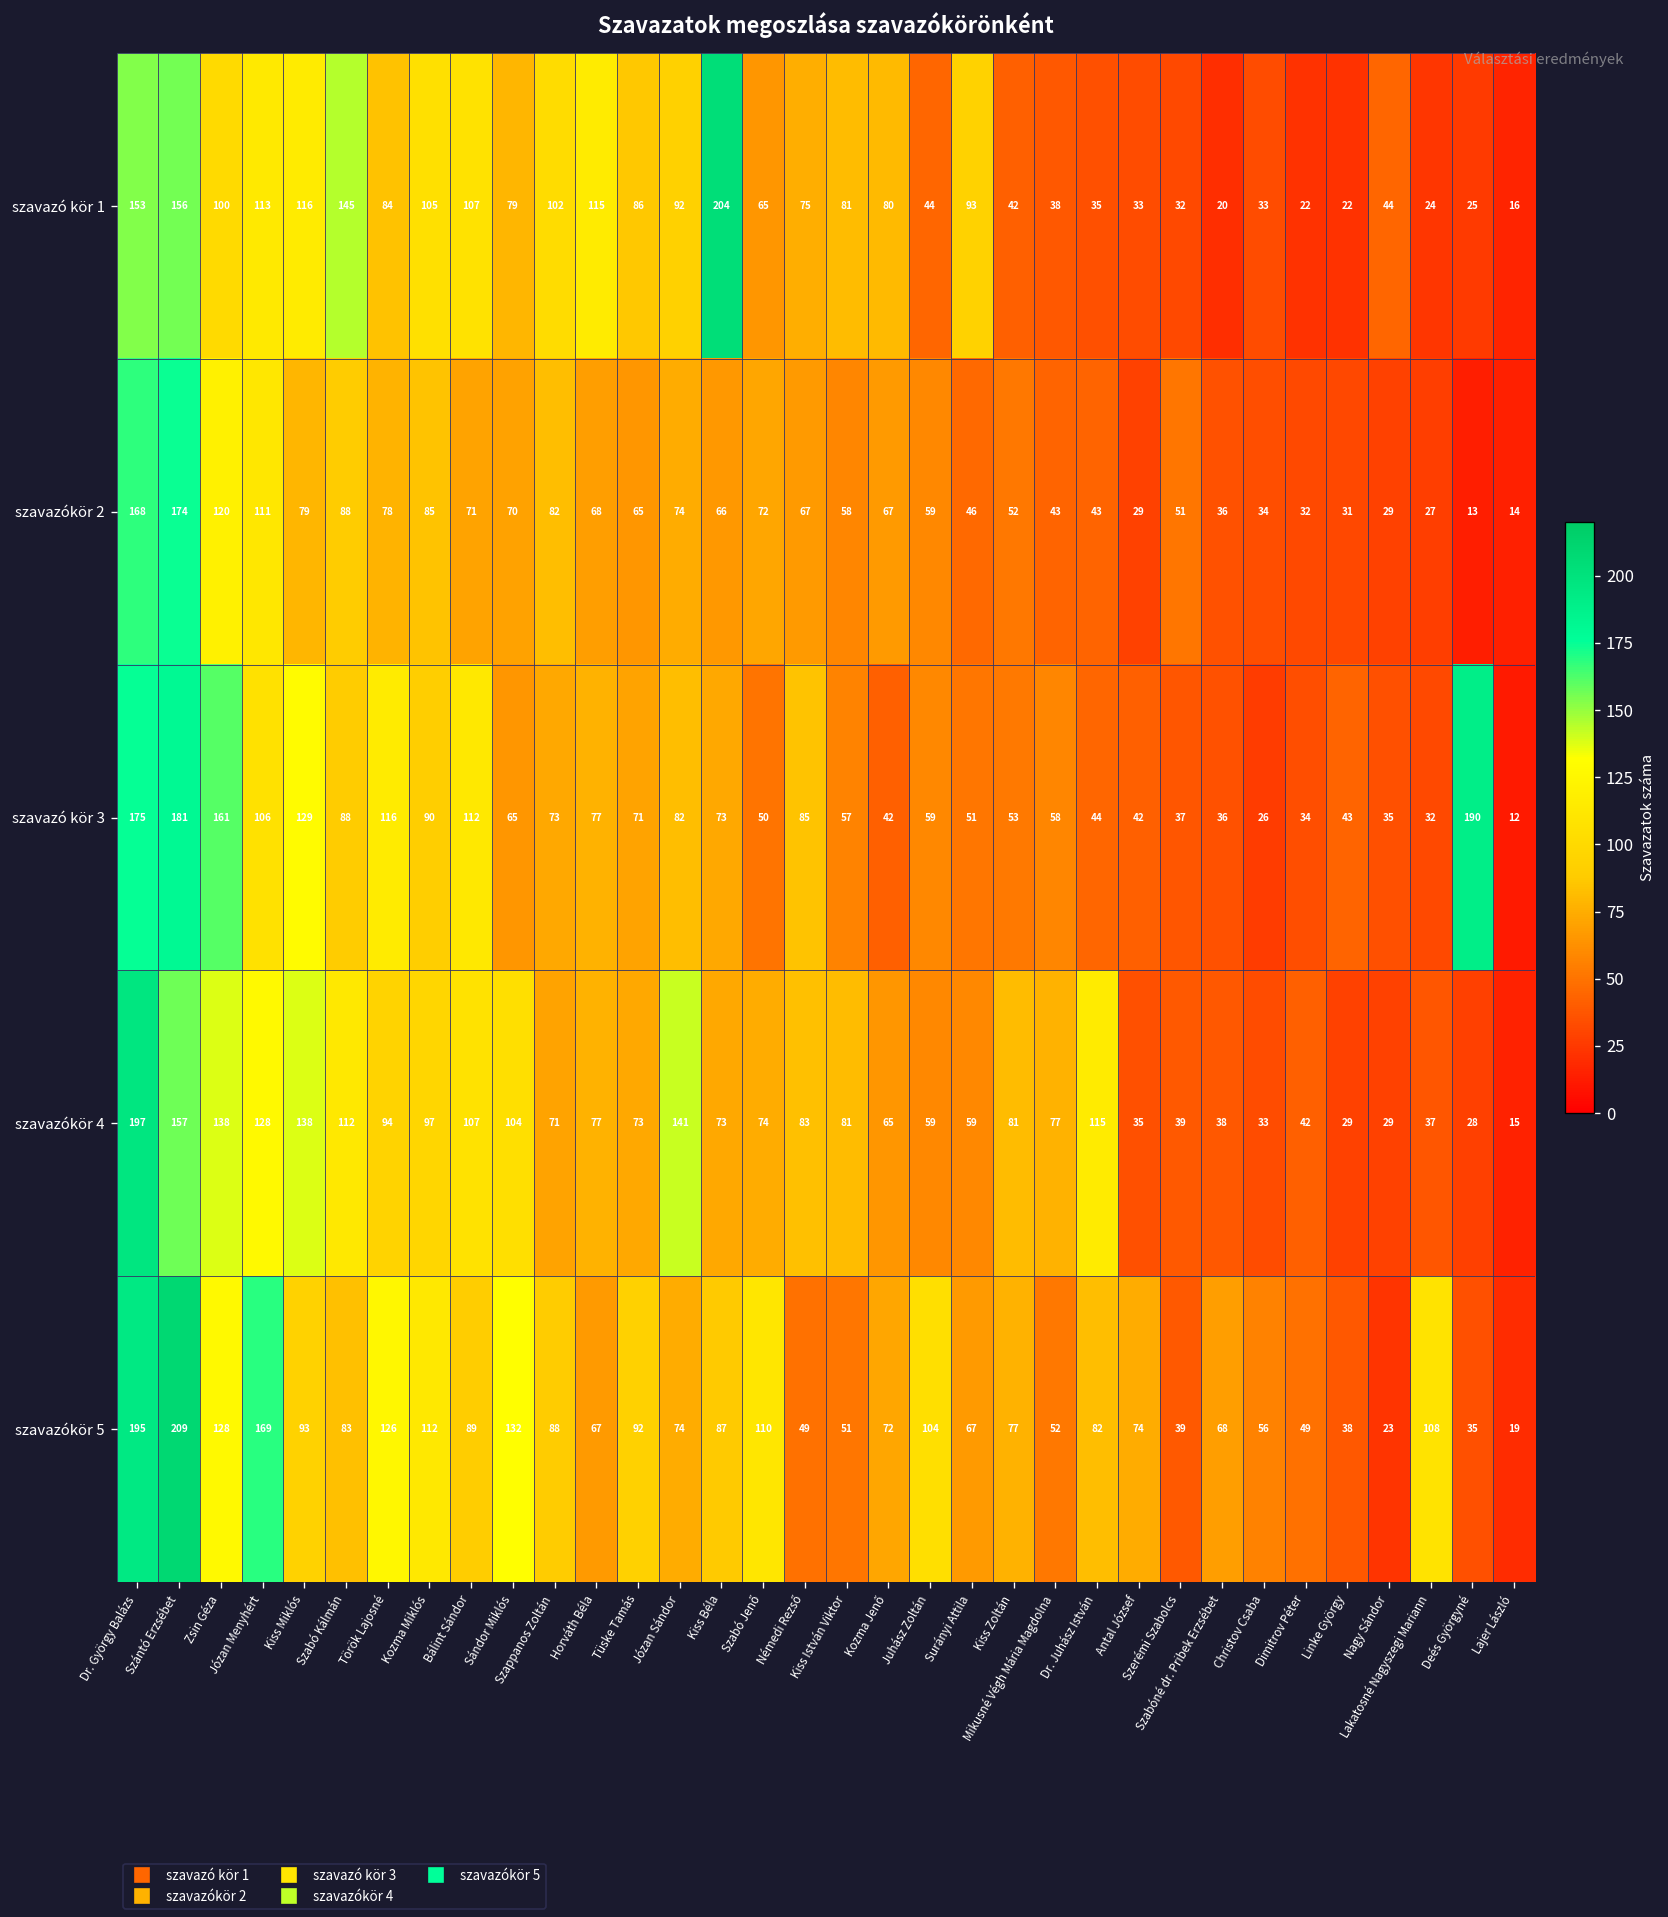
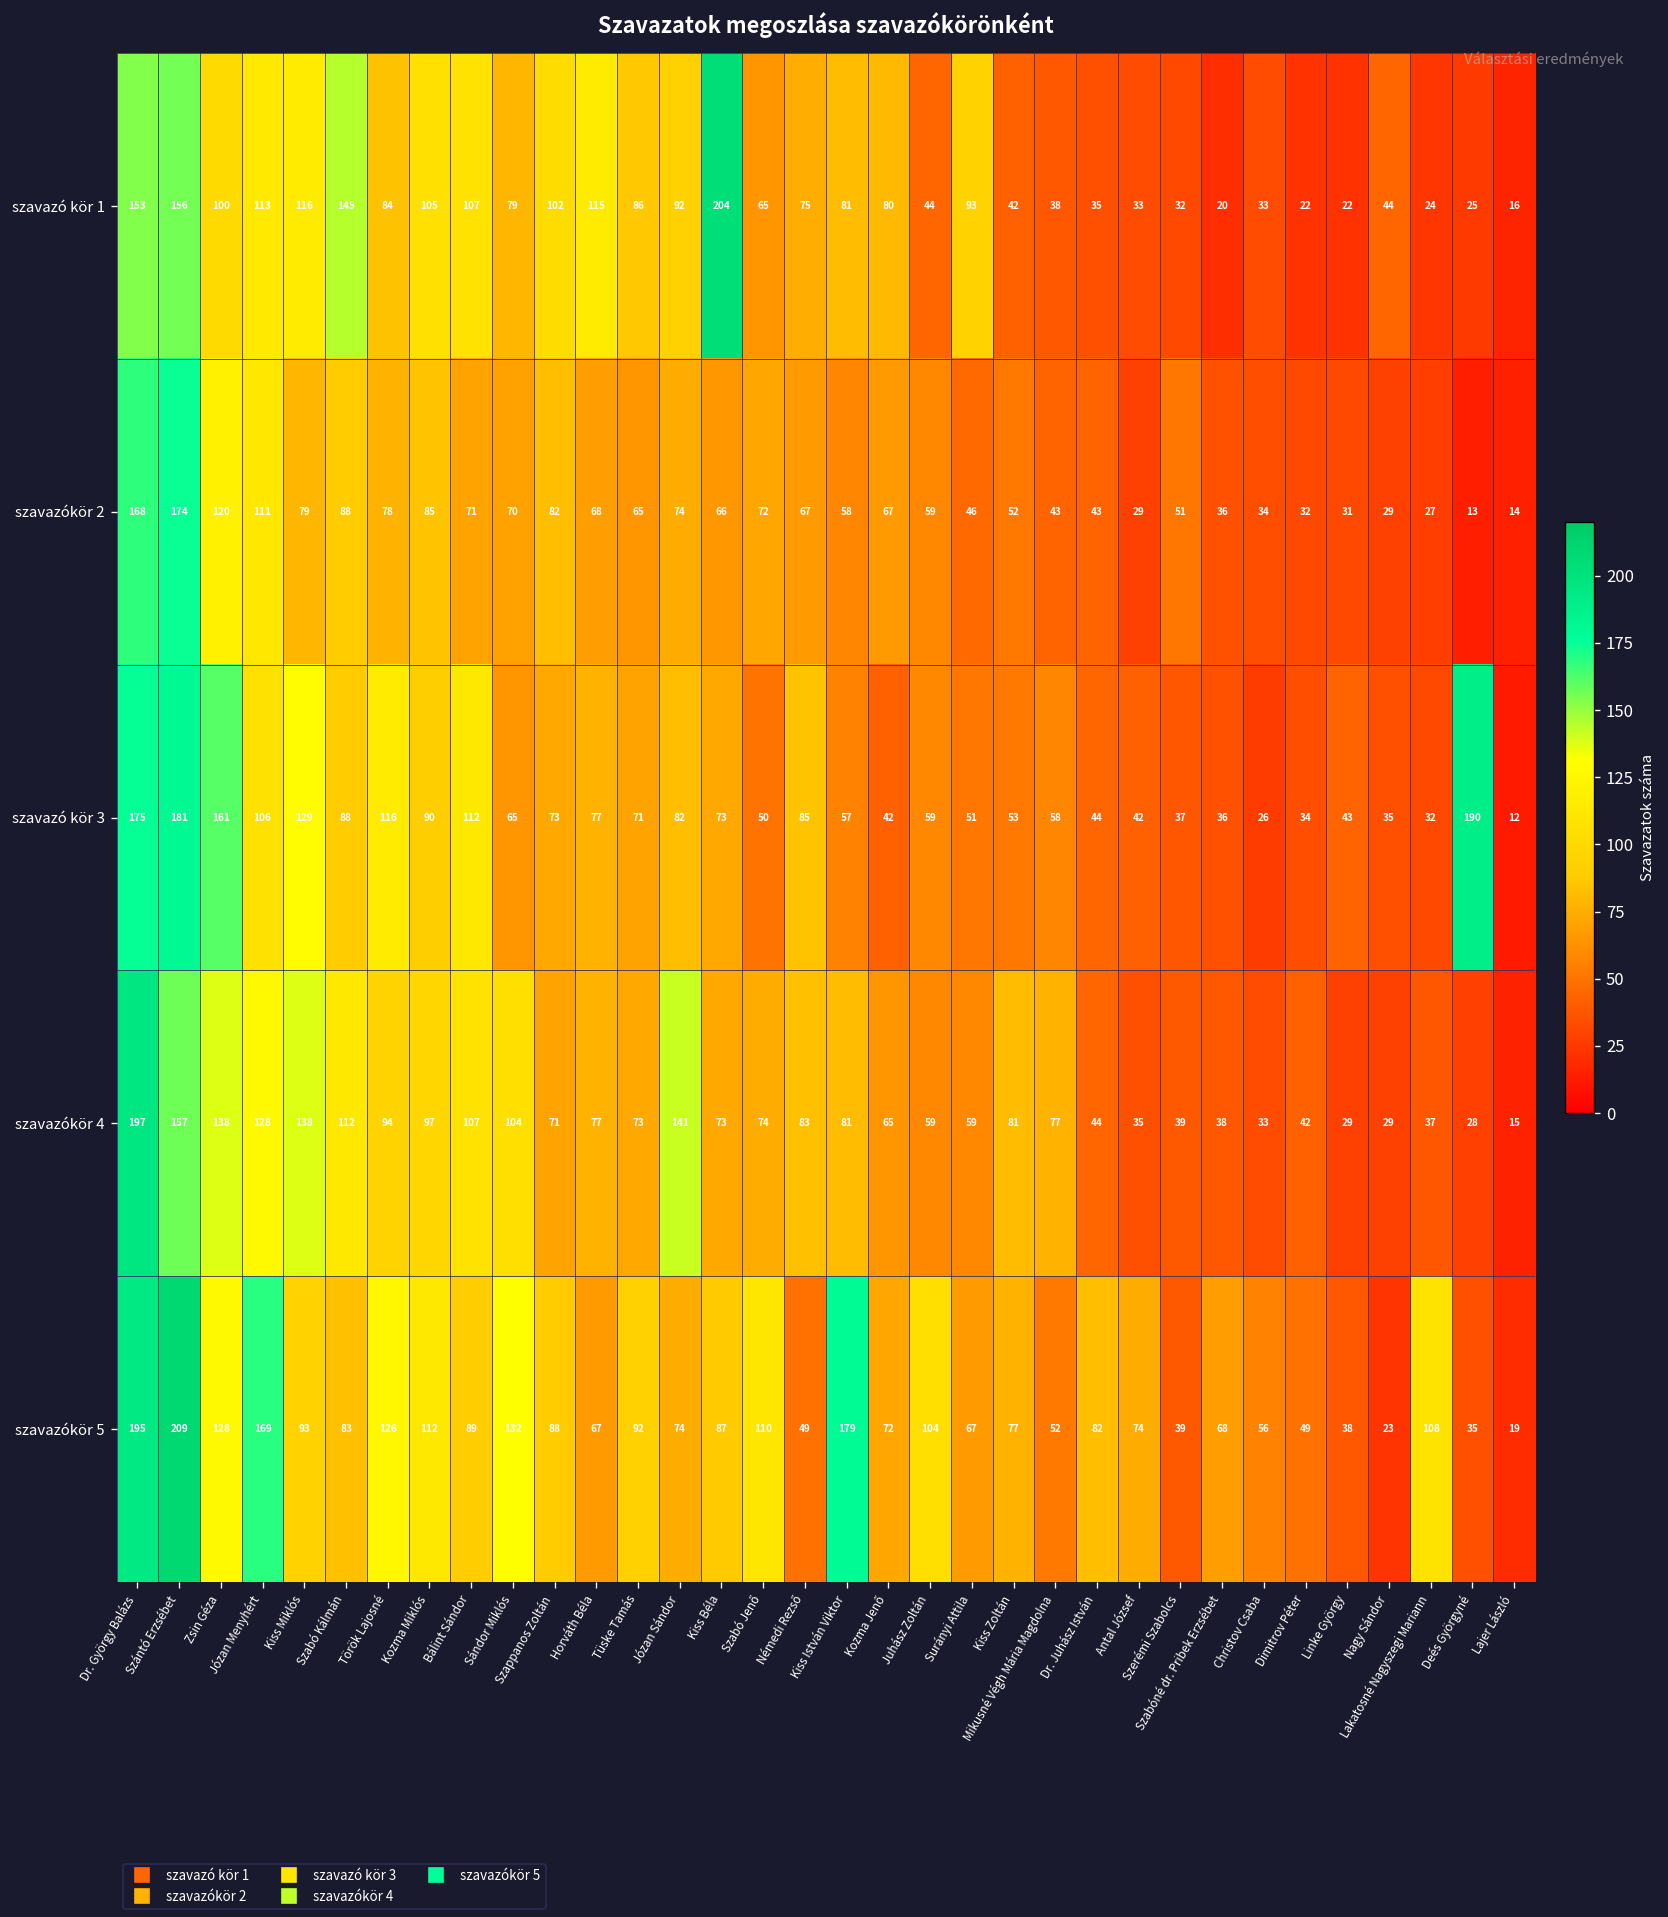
  {
    "szavazó kör 1": {
      "Dr. György Balázs": 153,
      "Szántó Erzsébet": 156,
      "Zsin Géza": 100,
      "Józan Menyhért": 113,
      "Kiss Miklós": 116,
      "Szabó Kálmán": 145,
      "Török Lajosné": 84,
      "Kozma Miklós": 105,
      "Bálint Sándor": 107,
      "Sándor Miklós": 79,
      "Szappanos Zoltán": 102,
      "Horváth Béla": 115,
      "Tüske Tamás": 86,
      "Józan Sándor": 92,
      "Kiss Béla": 204,
      "Szabó Jenő": 65,
      "Némedi Rezső": 75,
      "Kiss István Viktor": 81,
      "Kozma Jenő": 80,
      "Juhász Zoltán": 44,
      "Surányi Attila": 93,
      "Kiss Zoltán": 42,
      "Mikusné Végh Mária Magdolna": 38,
      "Dr. Juhász István": 35,
      "Antal József": 33,
      "Szerémi Szabolcs": 32,
      "Szabóné dr. Pribek Erzsébet": 20,
      "Christov Csaba": 33,
      "Dimitrov Péter": 22,
      "Linke György": 22,
      "Nagy Sándor": 44,
      "Lakatosné Nagyszegi Mariann": 24,
      "Deés Györgyné": 25,
      "Lajer László": 16
    },
    "szavazókör 2": {
      "Dr. György Balázs": 168,
      "Szántó Erzsébet": 174,
      "Zsin Géza": 120,
      "Józan Menyhért": 111,
      "Kiss Miklós": 79,
      "Szabó Kálmán": 88,
      "Török Lajosné": 78,
      "Kozma Miklós": 85,
      "Bálint Sándor": 71,
      "Sándor Miklós": 70,
      "Szappanos Zoltán": 82,
      "Horváth Béla": 68,
      "Tüske Tamás": 65,
      "Józan Sándor": 74,
      "Kiss Béla": 66,
      "Szabó Jenő": 72,
      "Némedi Rezső": 67,
      "Kiss István Viktor": 58,
      "Kozma Jenő": 67,
      "Juhász Zoltán": 59,
      "Surányi Attila": 46,
      "Kiss Zoltán": 52,
      "Mikusné Végh Mária Magdolna": 43,
      "Dr. Juhász István": 43,
      "Antal József": 29,
      "Szerémi Szabolcs": 51,
      "Szabóné dr. Pribek Erzsébet": 36,
      "Christov Csaba": 34,
      "Dimitrov Péter": 32,
      "Linke György": 31,
      "Nagy Sándor": 29,
      "Lakatosné Nagyszegi Mariann": 27,
      "Deés Györgyné": 13,
      "Lajer László": 14
    },
    "szavazó kör 3": {
      "Dr. György Balázs": 175,
      "Szántó Erzsébet": 181,
      "Zsin Géza": 161,
      "Józan Menyhért": 106,
      "Kiss Miklós": 129,
      "Szabó Kálmán": 88,
      "Török Lajosné": 116,
      "Kozma Miklós": 90,
      "Bálint Sándor": 112,
      "Sándor Miklós": 65,
      "Szappanos Zoltán": 73,
      "Horváth Béla": 77,
      "Tüske Tamás": 71,
      "Józan Sándor": 82,
      "Kiss Béla": 73,
      "Szabó Jenő": 50,
      "Némedi Rezső": 85,
      "Kiss István Viktor": 57,
      "Kozma Jenő": 42,
      "Juhász Zoltán": 59,
      "Surányi Attila": 51,
      "Kiss Zoltán": 53,
      "Mikusné Végh Mária Magdolna": 58,
      "Dr. Juhász István": 44,
      "Antal József": 42,
      "Szerémi Szabolcs": 37,
      "Szabóné dr. Pribek Erzsébet": 36,
      "Christov Csaba": 26,
      "Dimitrov Péter": 34,
      "Linke György": 43,
      "Nagy Sándor": 35,
      "Lakatosné Nagyszegi Mariann": 32,
      "Deés Györgyné": 190,
      "Lajer László": 12
    },
    "szavazókör 4": {
      "Dr. György Balázs": 197,
      "Szántó Erzsébet": 157,
      "Zsin Géza": 138,
      "Józan Menyhért": 128,
      "Kiss Miklós": 138,
      "Szabó Kálmán": 112,
      "Török Lajosné": 94,
      "Kozma Miklós": 97,
      "Bálint Sándor": 107,
      "Sándor Miklós": 104,
      "Szappanos Zoltán": 71,
      "Horváth Béla": 77,
      "Tüske Tamás": 73,
      "Józan Sándor": 141,
      "Kiss Béla": 73,
      "Szabó Jenő": 74,
      "Némedi Rezső": 83,
      "Kiss István Viktor": 81,
      "Kozma Jenő": 65,
      "Juhász Zoltán": 59,
      "Surányi Attila": 59,
      "Kiss Zoltán": 81,
      "Mikusné Végh Mária Magdolna": 77,
-     "Dr. Juhász István": 115,
+     "Dr. Juhász István": 44,
      "Antal József": 35,
      "Szerémi Szabolcs": 39,
      "Szabóné dr. Pribek Erzsébet": 38,
      "Christov Csaba": 33,
      "Dimitrov Péter": 42,
      "Linke György": 29,
      "Nagy Sándor": 29,
      "Lakatosné Nagyszegi Mariann": 37,
      "Deés Györgyné": 28,
      "Lajer László": 15
    },
    "szavazókör 5": {
      "Dr. György Balázs": 195,
      "Szántó Erzsébet": 209,
      "Zsin Géza": 128,
      "Józan Menyhért": 169,
      "Kiss Miklós": 93,
      "Szabó Kálmán": 83,
      "Török Lajosné": 126,
      "Kozma Miklós": 112,
      "Bálint Sándor": 89,
      "Sándor Miklós": 132,
      "Szappanos Zoltán": 88,
      "Horváth Béla": 67,
      "Tüske Tamás": 92,
      "Józan Sándor": 74,
      "Kiss Béla": 87,
      "Szabó Jenő": 110,
      "Némedi Rezső": 49,
-     "Kiss István Viktor": 51,
+     "Kiss István Viktor": 179,
      "Kozma Jenő": 72,
      "Juhász Zoltán": 104,
      "Surányi Attila": 67,
      "Kiss Zoltán": 77,
      "Mikusné Végh Mária Magdolna": 52,
      "Dr. Juhász István": 82,
      "Antal József": 74,
      "Szerémi Szabolcs": 39,
      "Szabóné dr. Pribek Erzsébet": 68,
      "Christov Csaba": 56,
      "Dimitrov Péter": 49,
      "Linke György": 38,
      "Nagy Sándor": 23,
      "Lakatosné Nagyszegi Mariann": 108,
      "Deés Györgyné": 35,
      "Lajer László": 19
    }
  }
